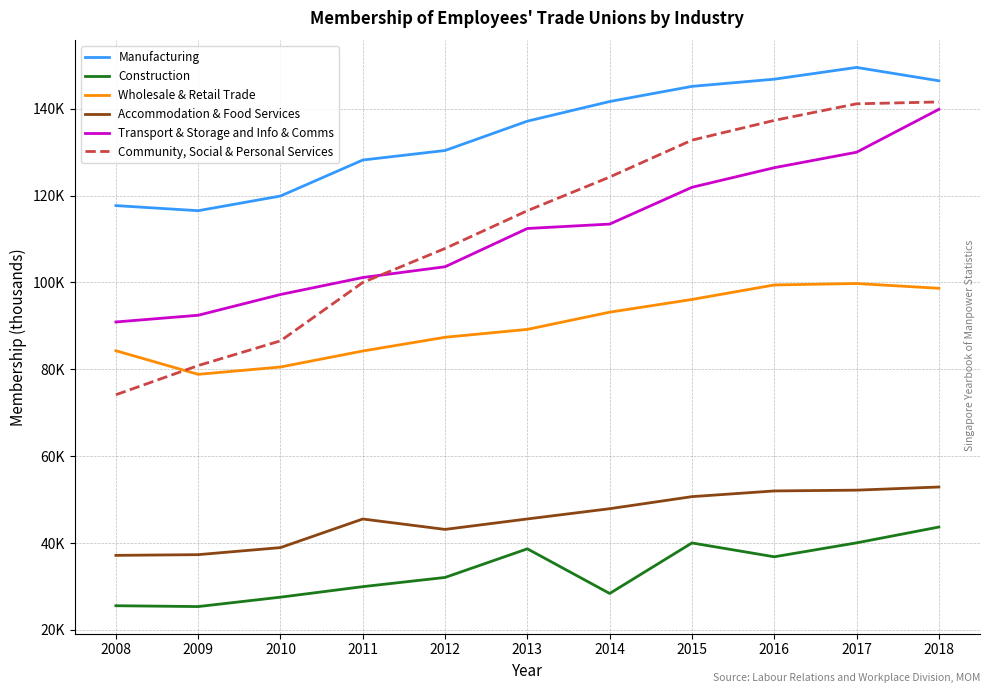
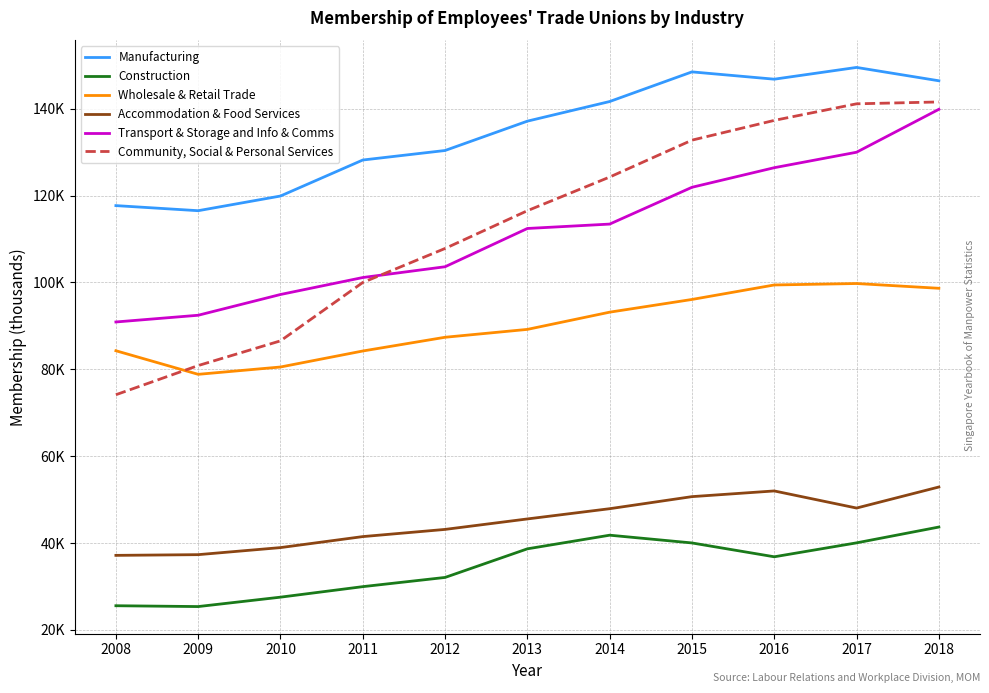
  {
    "Manufacturing": {
      "2008": 118000,
      "2009": 117000,
      "2010": 120000,
      "2011": 128000,
      "2012": 130000,
      "2013": 137000,
      "2014": 142000,
-     "2015": 145000,
+     "2015": 148000,
      "2016": 147000,
      "2017": 150000,
      "2018": 146000
    },
    "Construction": {
      "2008": 26000,
      "2009": 25000,
      "2010": 27000,
      "2011": 30000,
      "2012": 32000,
      "2013": 39000,
-     "2014": 28000,
+     "2014": 42000,
      "2015": 40000,
      "2016": 37000,
      "2017": 40000,
      "2018": 44000
    },
    "Wholesale & Retail Trade": {
      "2008": 84000,
      "2009": 79000,
      "2010": 81000,
      "2011": 84000,
      "2012": 87000,
      "2013": 89000,
      "2014": 93000,
      "2015": 96000,
      "2016": 99000,
      "2017": 100000,
      "2018": 99000
    },
    "Accommodation & Food Services": {
      "2008": 37000,
      "2009": 37000,
      "2010": 39000,
-     "2011": 45000,
+     "2011": 41000,
      "2012": 43000,
      "2013": 46000,
      "2014": 48000,
      "2015": 51000,
      "2016": 52000,
-     "2017": 52000,
+     "2017": 48000,
      "2018": 53000
    },
    "Transport & Storage and Info & Comms": {
      "2008": 91000,
      "2009": 92000,
      "2010": 97000,
      "2011": 101000,
      "2012": 104000,
      "2013": 112000,
      "2014": 113000,
      "2015": 122000,
      "2016": 126000,
      "2017": 130000,
      "2018": 140000
    },
    "Community, Social & Personal Services": {
      "2008": 74000,
      "2009": 81000,
      "2010": 87000,
      "2011": 100000,
      "2012": 108000,
      "2013": 117000,
      "2014": 124000,
      "2015": 133000,
      "2016": 137000,
      "2017": 141000,
      "2018": 142000
    }
  }
